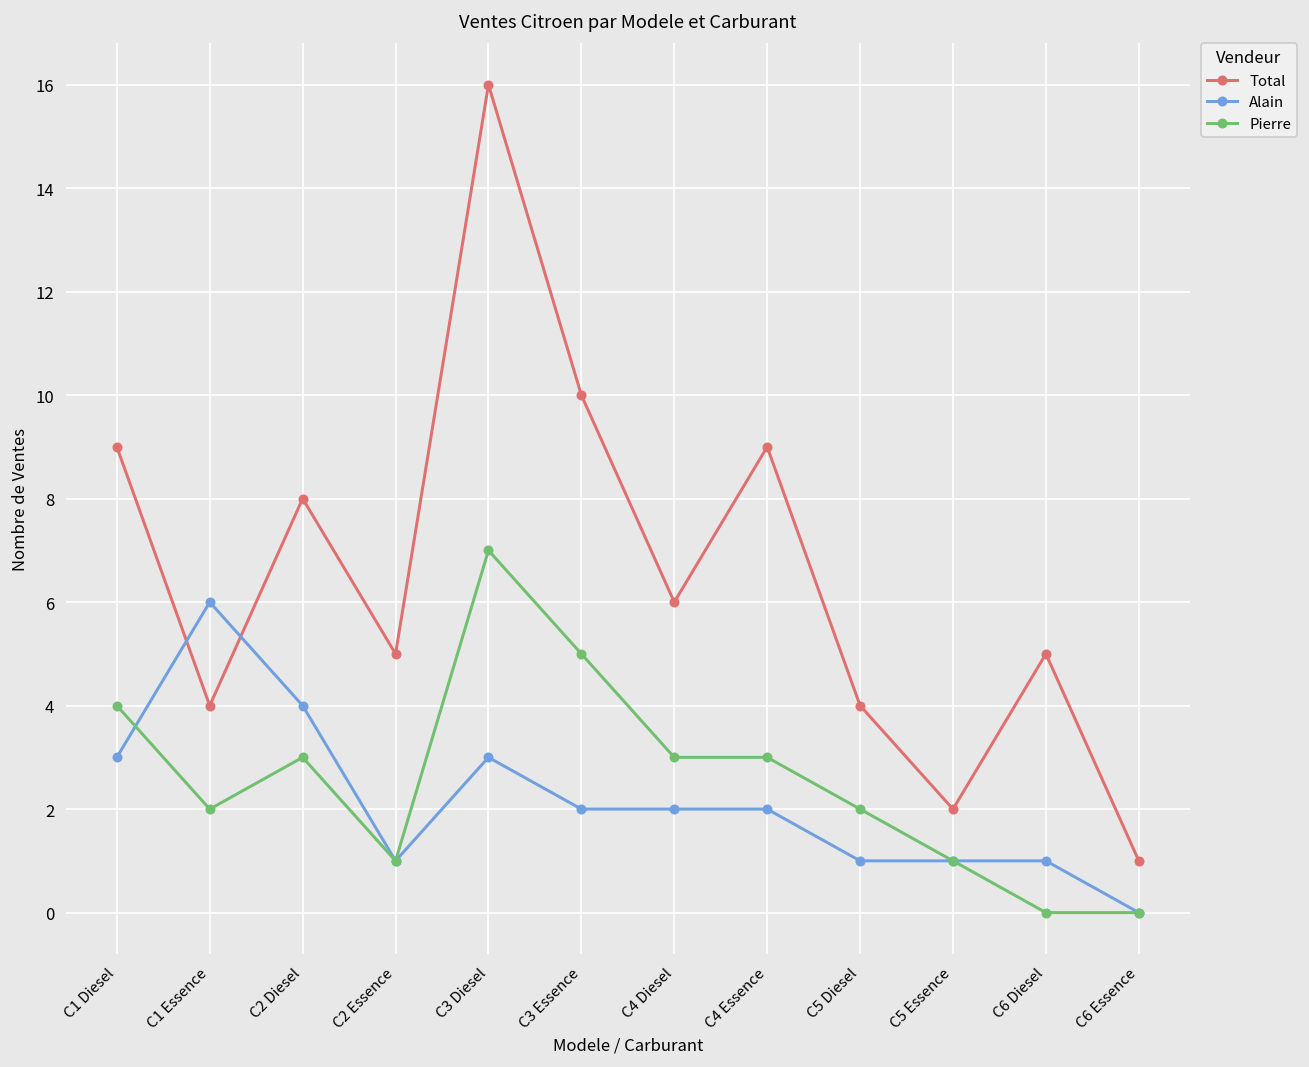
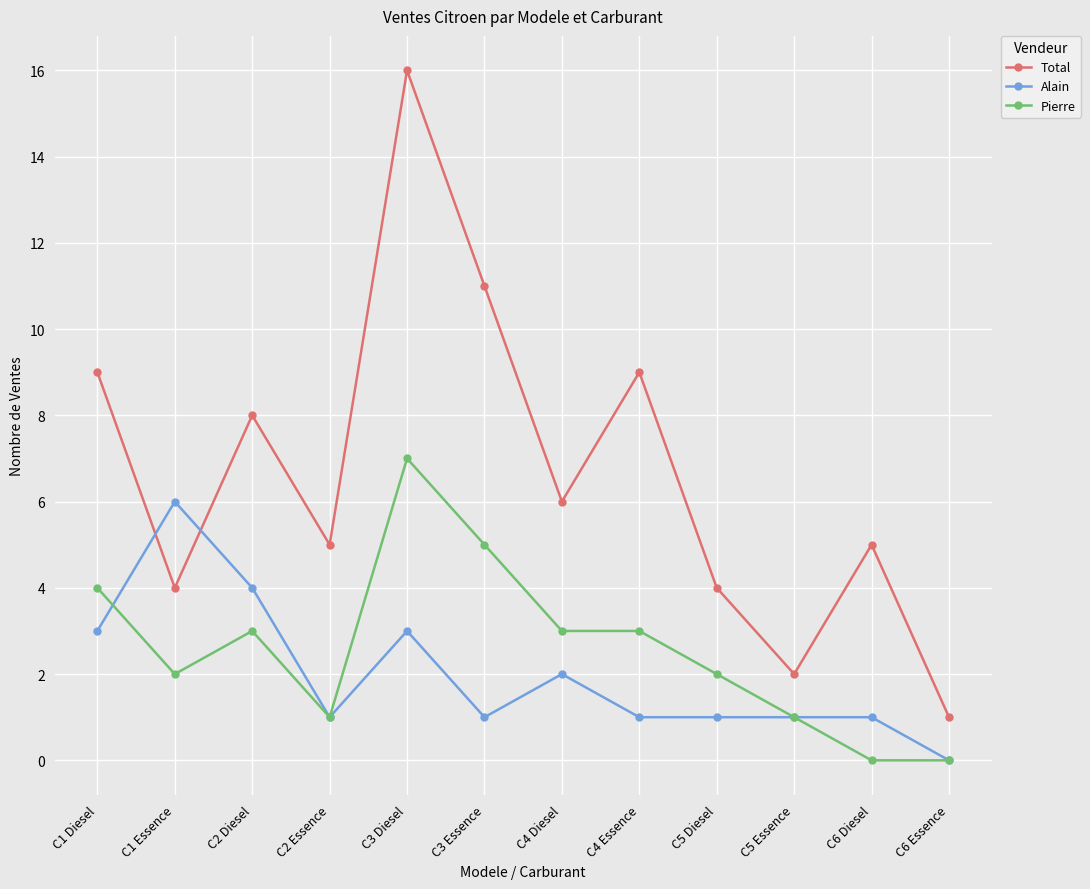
  {
    "Total": {
      "C1 Diesel": 9,
      "C1 Essence": 4,
      "C2 Diesel": 8,
      "C2 Essence": 5,
      "C3 Diesel": 16,
-     "C3 Essence": 10,
+     "C3 Essence": 11,
      "C4 Diesel": 6,
      "C4 Essence": 9,
      "C5 Diesel": 4,
      "C5 Essence": 2,
      "C6 Diesel": 5,
      "C6 Essence": 1
    },
    "Alain": {
      "C1 Diesel": 3,
      "C1 Essence": 6,
      "C2 Diesel": 4,
      "C3 Diesel": 3,
-     "C3 Essence": 2,
+     "C3 Essence": 1,
      "C4 Diesel": 2,
-     "C4 Essence": 2,
+     "C4 Essence": 1,
      "C5 Diesel": 1,
      "C6 Diesel": 1
    },
    "Pierre": {
      "C1 Diesel": 4,
      "C1 Essence": 2,
      "C2 Diesel": 3,
      "C3 Diesel": 7,
      "C3 Essence": 5,
      "C4 Diesel": 3,
      "C4 Essence": 3,
      "C5 Diesel": 2,
      "C6 Diesel": 0
    }
  }
